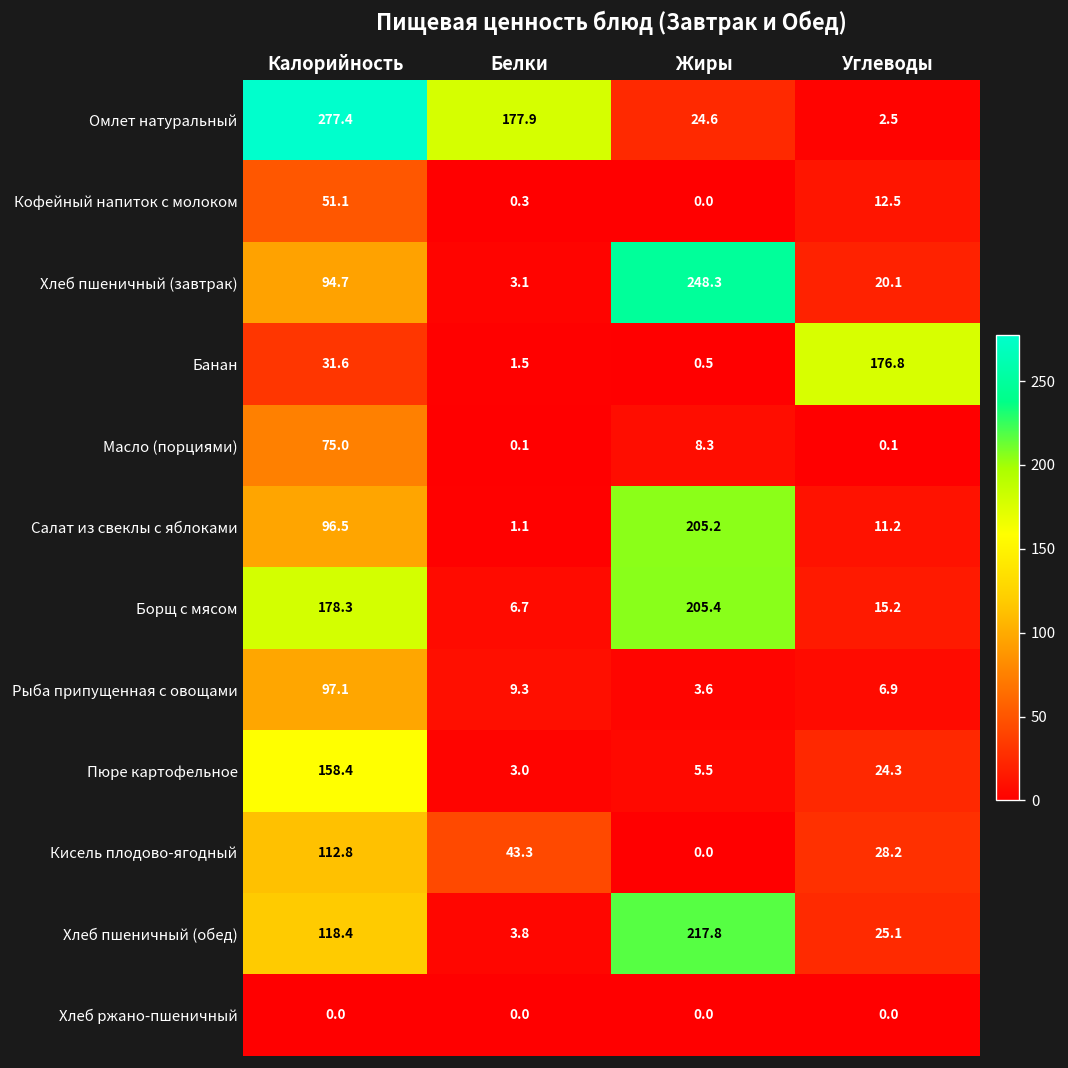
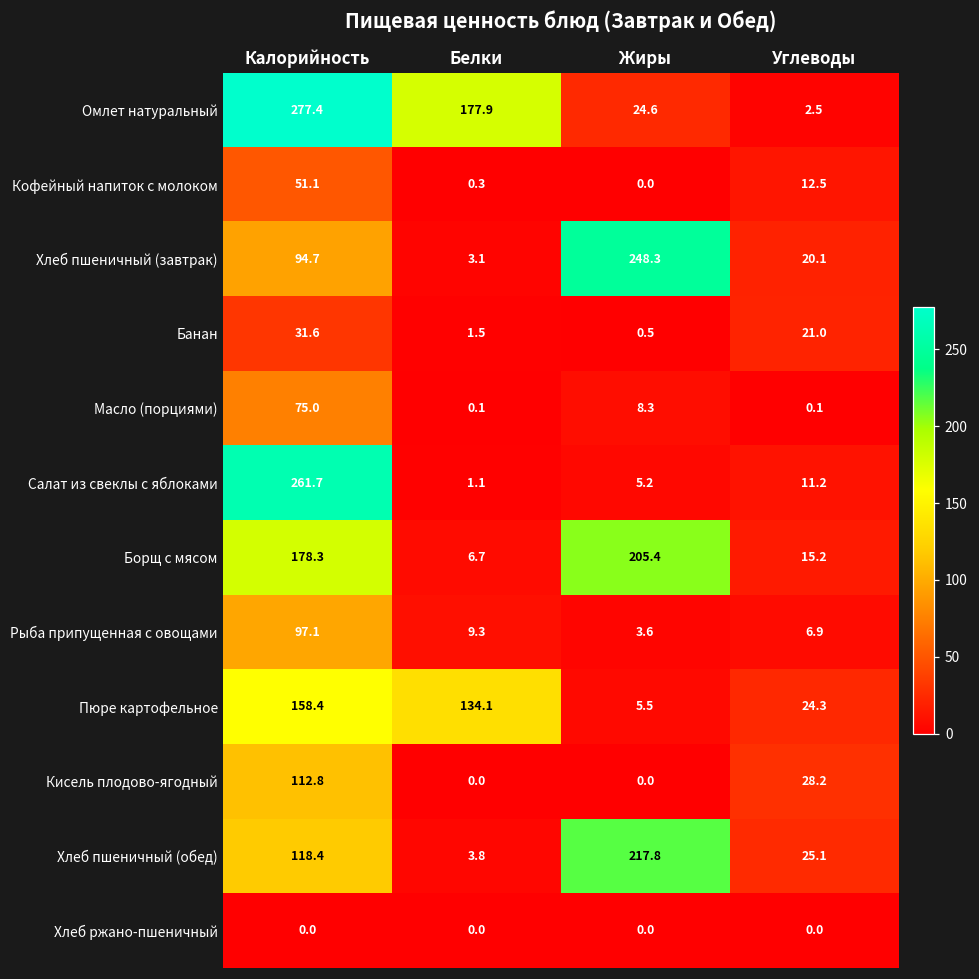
  {
    "Омлет натуральный": {
      "Калорийность": 277.4,
      "Белки": 177.9,
      "Жиры": 24.6,
      "Углеводы": 2.5
    },
    "Кофейный напиток с молоком": {
      "Калорийность": 51.1,
      "Белки": 0.3,
      "Жиры": 0.0,
      "Углеводы": 12.5
    },
    "Хлеб пшеничный (завтрак)": {
      "Калорийность": 94.7,
      "Белки": 3.1,
      "Жиры": 248.3,
      "Углеводы": 20.1
    },
    "Банан": {
      "Калорийность": 31.6,
      "Белки": 1.5,
      "Жиры": 0.5,
-     "Углеводы": 176.8
+     "Углеводы": 21.0
    },
    "Масло (порциями)": {
      "Калорийность": 75.0,
      "Белки": 0.1,
      "Жиры": 8.3,
      "Углеводы": 0.1
    },
    "Салат из свеклы с яблоками": {
-     "Калорийность": 96.5,
+     "Калорийность": 261.7,
      "Белки": 1.1,
-     "Жиры": 205.2,
+     "Жиры": 5.2,
      "Углеводы": 11.2
    },
    "Борщ с мясом": {
      "Калорийность": 178.3,
      "Белки": 6.7,
      "Жиры": 205.4,
      "Углеводы": 15.2
    },
    "Рыба припущенная с овощами": {
      "Калорийность": 97.1,
      "Белки": 9.3,
      "Жиры": 3.6,
      "Углеводы": 6.9
    },
    "Пюре картофельное": {
      "Калорийность": 158.4,
-     "Белки": 3.0,
+     "Белки": 134.1,
      "Жиры": 5.5,
      "Углеводы": 24.3
    },
    "Кисель плодово-ягодный": {
      "Калорийность": 112.8,
-     "Белки": 43.3,
+     "Белки": 0.0,
      "Жиры": 0.0,
      "Углеводы": 28.2
    },
    "Хлеб пшеничный (обед)": {
      "Калорийность": 118.4,
      "Белки": 3.8,
      "Жиры": 217.8,
      "Углеводы": 25.1
    },
    "Хлеб ржано-пшеничный": {
      "Калорийность": 0.0,
      "Белки": 0.0,
      "Жиры": 0.0,
      "Углеводы": 0.0
    }
  }
